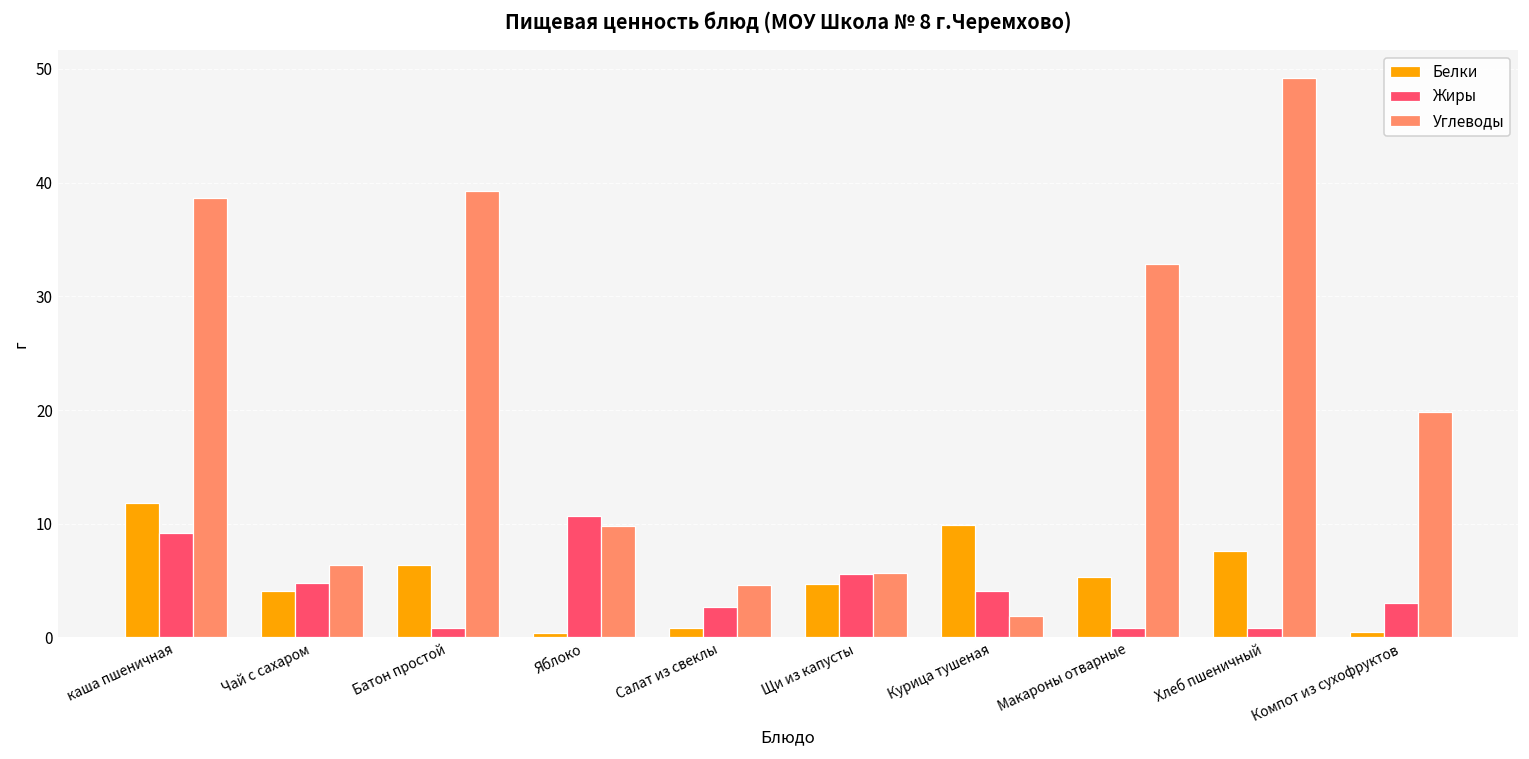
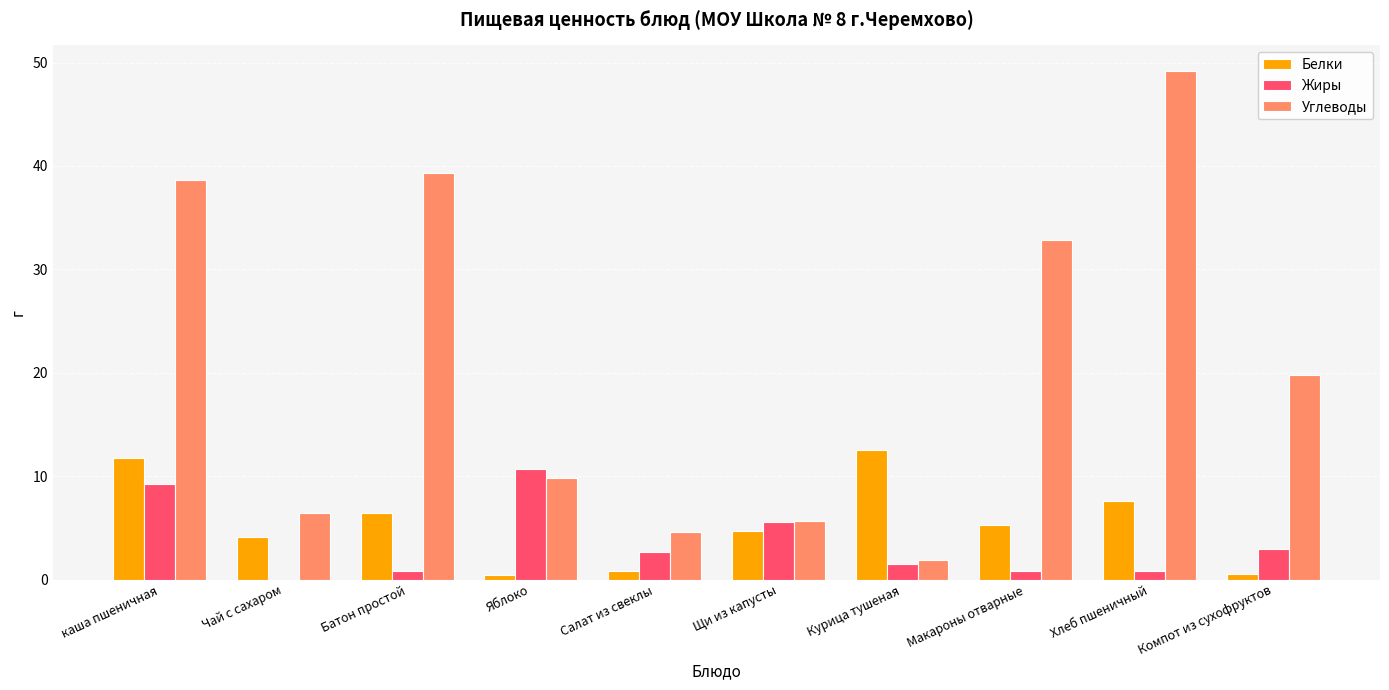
  {
    "Белки": {
      "каша пшеничная": 11.8,
      "Чай с сахаром": 4.1,
      "Батон простой": 6.4,
      "Яблоко": 0.4,
      "Салат из свеклы": 0.8,
      "Щи из капусты": 4.7,
-     "Курица тушеная": 9.9,
+     "Курица тушеная": 12.5,
      "Макароны отварные": 5.3,
      "Хлеб пшеничный": 7.6,
      "Компот из сухофруктов": 0.5
    },
    "Жиры": {
      "каша пшеничная": 9.2,
-     "Чай с сахаром": 4.8,
+     "Чай с сахаром": 0.0,
      "Батон простой": 0.8,
      "Яблоко": 10.7,
      "Салат из свеклы": 2.7,
      "Щи из капусты": 5.6,
-     "Курица тушеная": 4.1,
+     "Курица тушеная": 1.5,
      "Макароны отварные": 0.8,
      "Хлеб пшеничный": 0.8,
      "Компот из сухофруктов": 3.0
    },
    "Углеводы": {
      "каша пшеничная": 38.6,
      "Чай с сахаром": 6.4,
      "Батон простой": 39.3,
      "Яблоко": 9.8,
      "Салат из свеклы": 4.6,
      "Щи из капусты": 5.7,
      "Курица тушеная": 1.9,
      "Макароны отварные": 32.8,
      "Хлеб пшеничный": 49.2,
      "Компот из сухофруктов": 19.8
    }
  }
